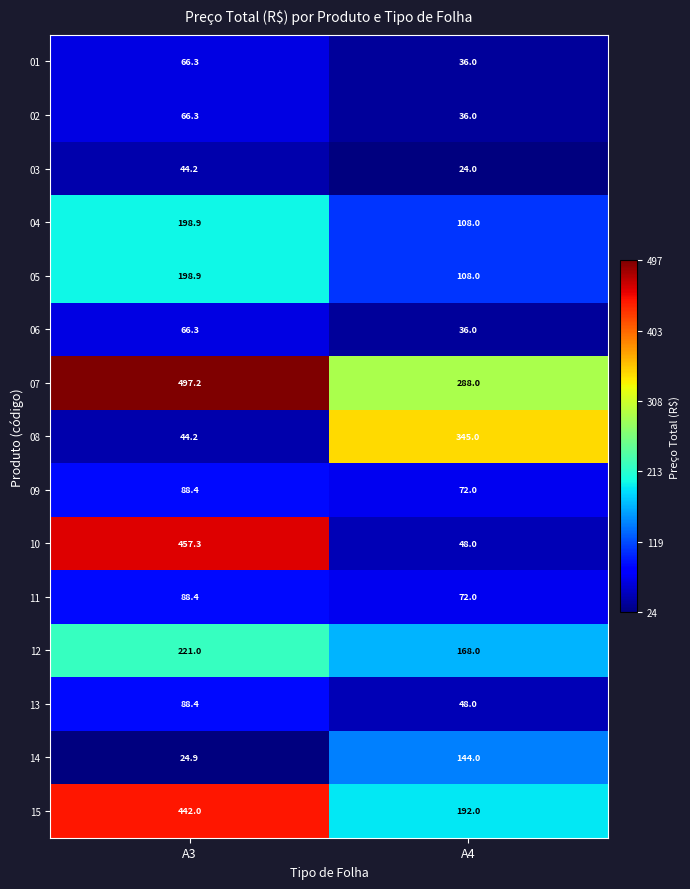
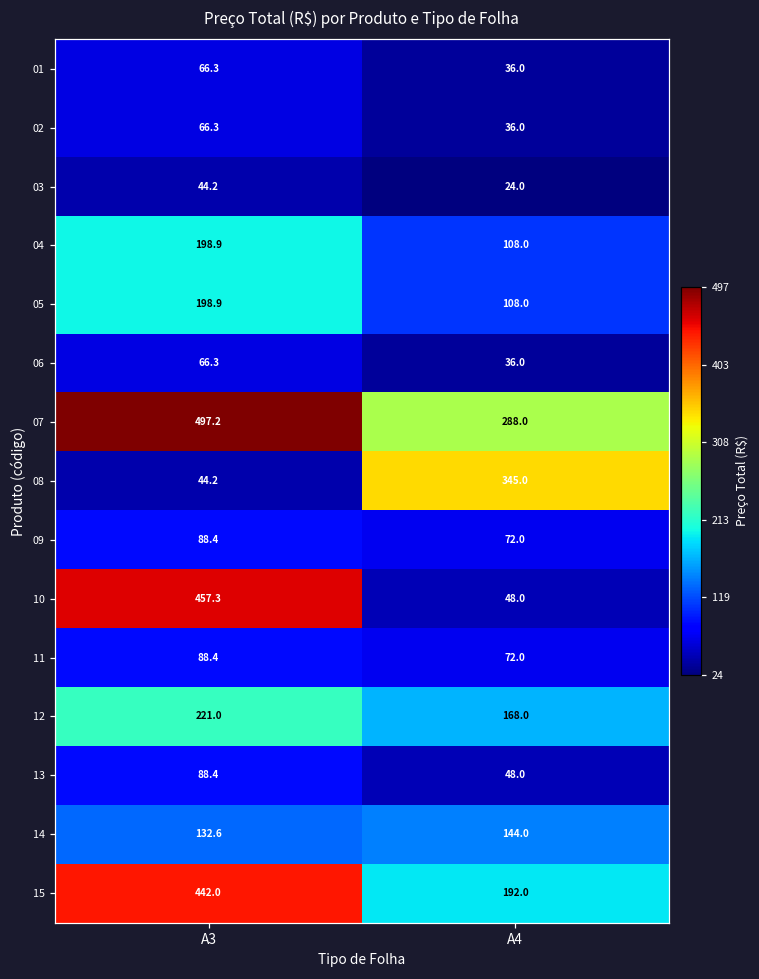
  {
    "01": {
      "A3": 66.3,
      "A4": 36.0
    },
    "02": {
      "A3": 66.3,
      "A4": 36.0
    },
    "03": {
      "A3": 44.2,
      "A4": 24.0
    },
    "04": {
      "A3": 198.9,
      "A4": 108.0
    },
    "05": {
      "A3": 198.9,
      "A4": 108.0
    },
    "06": {
      "A3": 66.3,
      "A4": 36.0
    },
    "07": {
      "A3": 497.2,
      "A4": 288.0
    },
    "08": {
      "A3": 44.2,
      "A4": 345.0
    },
    "09": {
      "A3": 88.4,
      "A4": 72.0
    },
    "10": {
      "A3": 457.3,
      "A4": 48.0
    },
    "11": {
      "A3": 88.4,
      "A4": 72.0
    },
    "12": {
      "A3": 221.0,
      "A4": 168.0
    },
    "13": {
      "A3": 88.4,
      "A4": 48.0
    },
    "14": {
-     "A3": 24.9,
+     "A3": 132.6,
      "A4": 144.0
    },
    "15": {
      "A3": 442.0,
      "A4": 192.0
    }
  }
